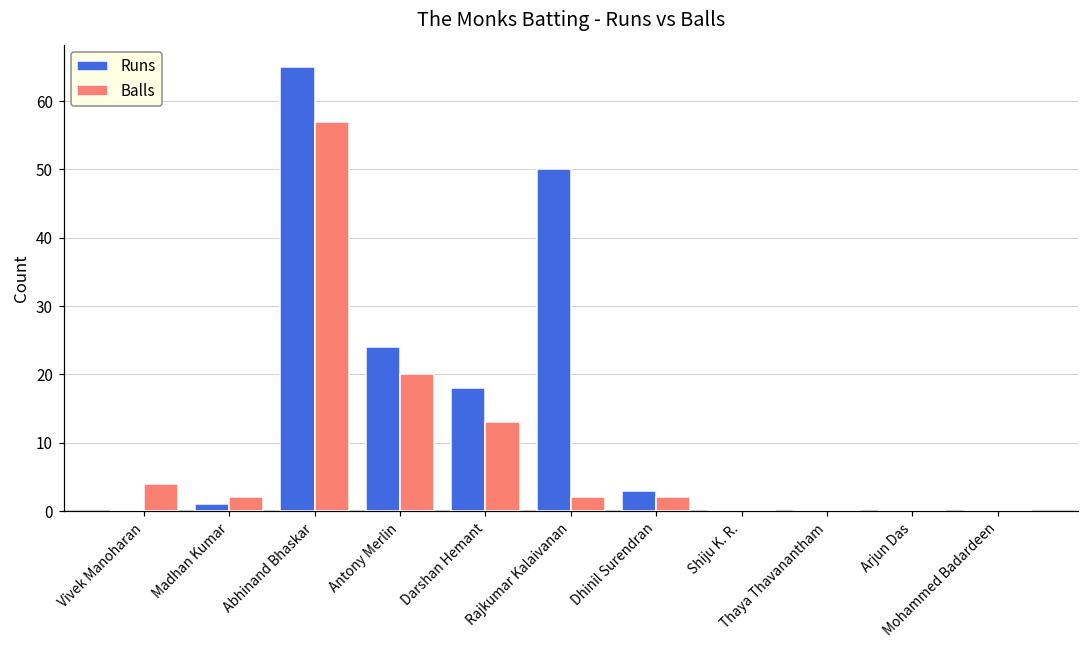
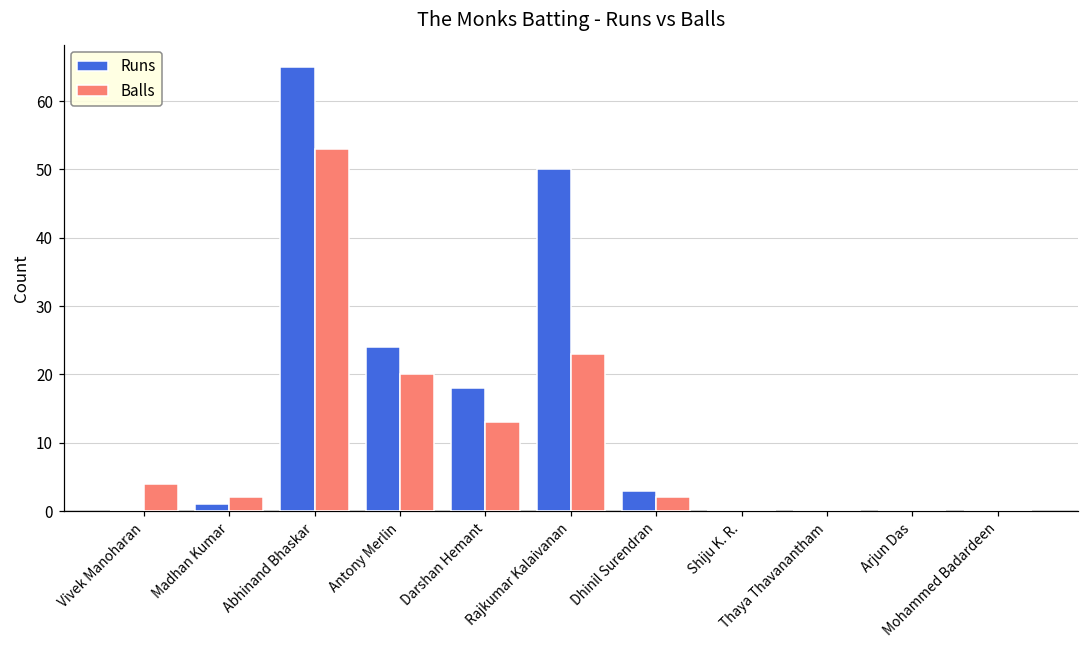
  {
    "Runs": {
      "Vivek Manoharan": 0,
      "Madhan Kumar": 1,
      "Abhinand Bhaskar": 65,
      "Antony Merlin": 24,
      "Darshan Hemant": 18,
      "Rajkumar Kalaivanan": 50,
      "Dhinil Surendran": 3,
      "Shiju K. R.": 0,
      "Thaya Thavanantham": 0,
      "Arjun Das": 0,
      "Mohammed Badardeen": 0
    },
    "Balls": {
      "Vivek Manoharan": 4,
      "Madhan Kumar": 2,
-     "Abhinand Bhaskar": 57,
+     "Abhinand Bhaskar": 53,
      "Antony Merlin": 20,
      "Darshan Hemant": 13,
-     "Rajkumar Kalaivanan": 2,
+     "Rajkumar Kalaivanan": 23,
      "Dhinil Surendran": 2,
      "Shiju K. R.": 0,
      "Thaya Thavanantham": 0,
      "Arjun Das": 0,
      "Mohammed Badardeen": 0
    }
  }
